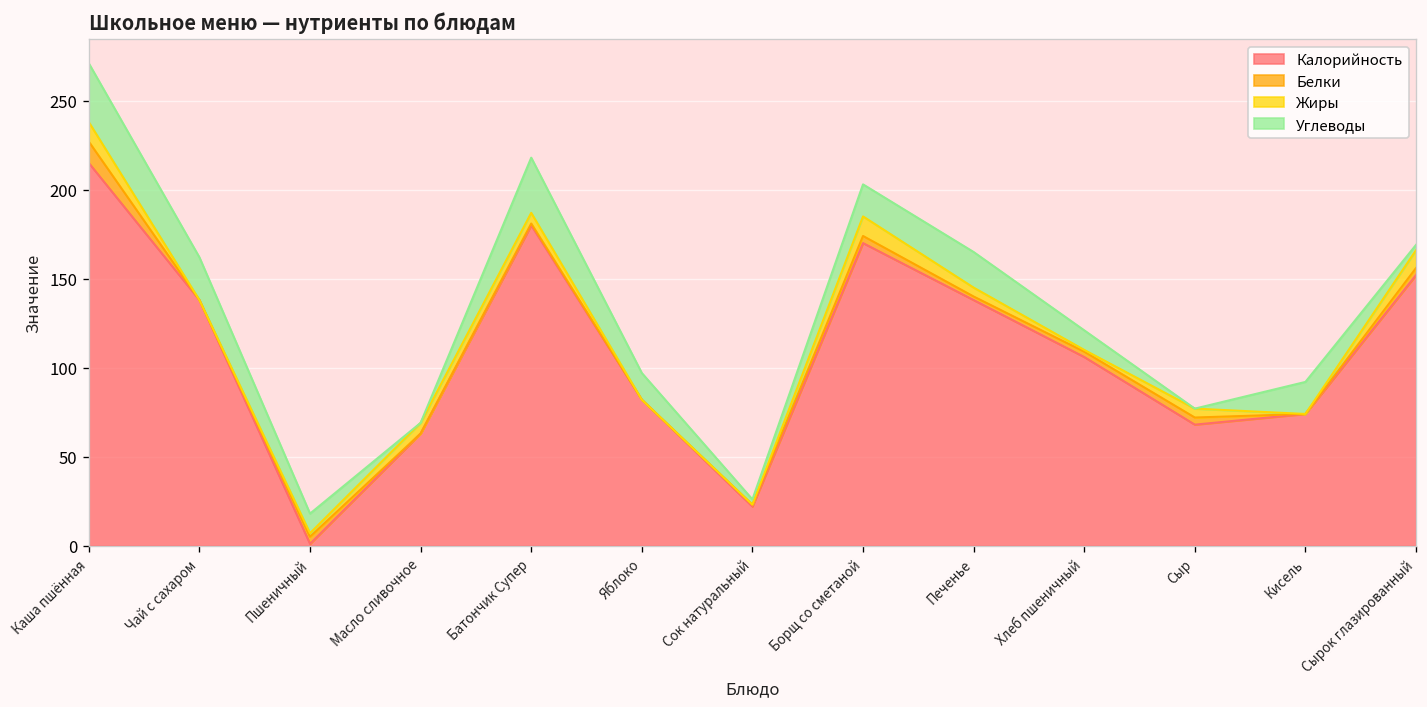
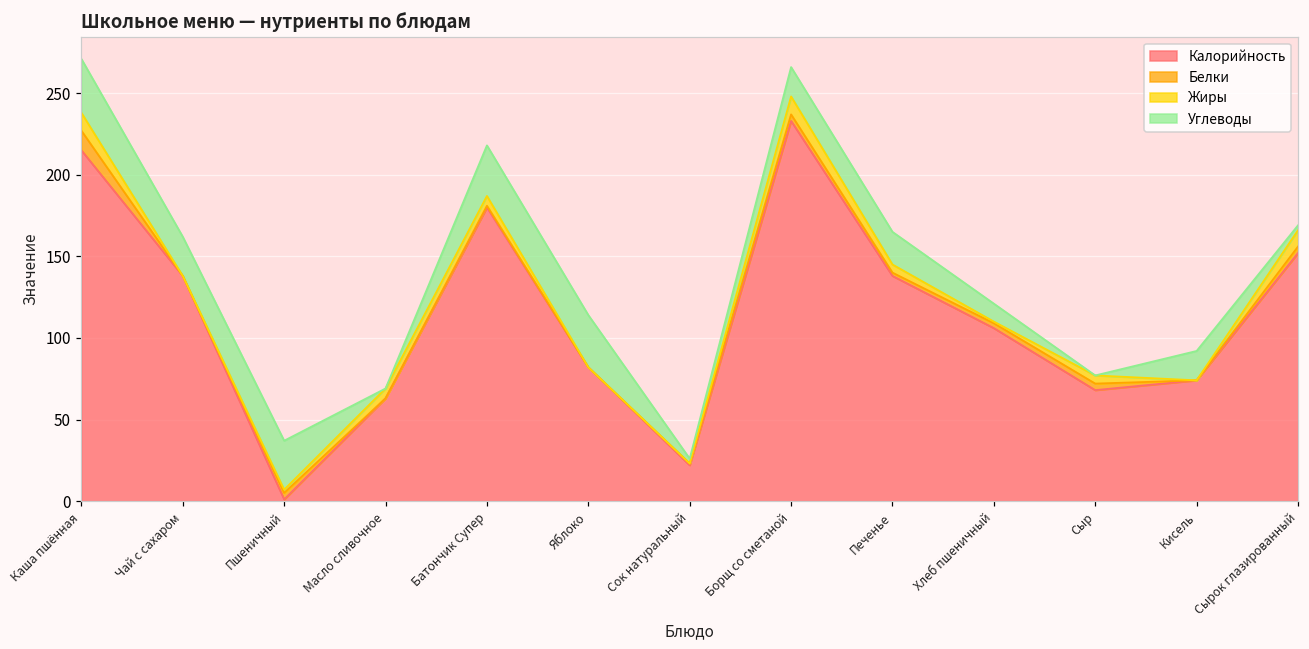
  {
    "Калорийность": {
      "Каша пшённая": 215,
      "Пшеничный": 1,
-     "Борщ со сметаной": 170,
+     "Борщ со сметаной": 233,
      "Печенье": 138,
      "Хлеб пшеничный": 106,
      "Сыр": 68,
      "Сырок глазированный": 152
    },
    "Углеводы": {
      "Каша пшённая": 33,
      "Чай с сахаром": 24,
-     "Пшеничный": 11,
+     "Пшеничный": 30,
      "Батончик Супер": 31,
-     "Яблоко": 15,
+     "Яблоко": 32,
      "Сок натуральный": 3,
      "Борщ со сметаной": 18,
      "Печенье": 20,
      "Хлеб пшеничный": 11,
      "Кисель": 18,
      "Сырок глазированный": 3
    }
  }
